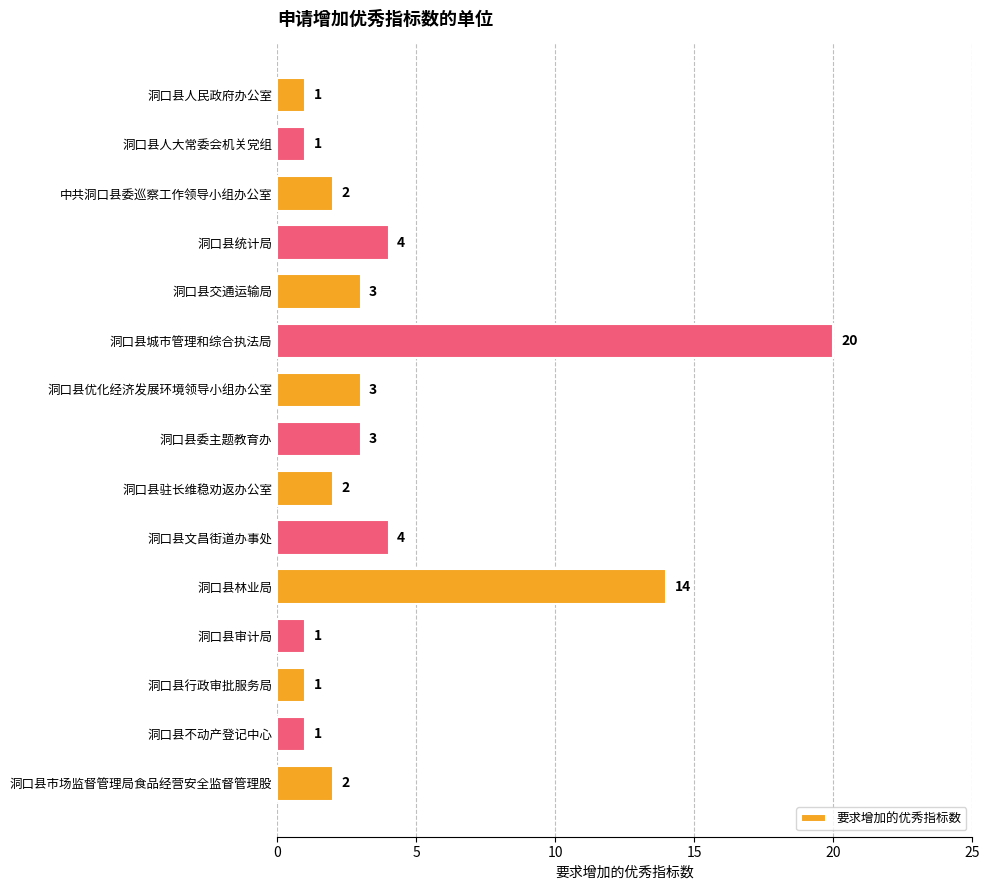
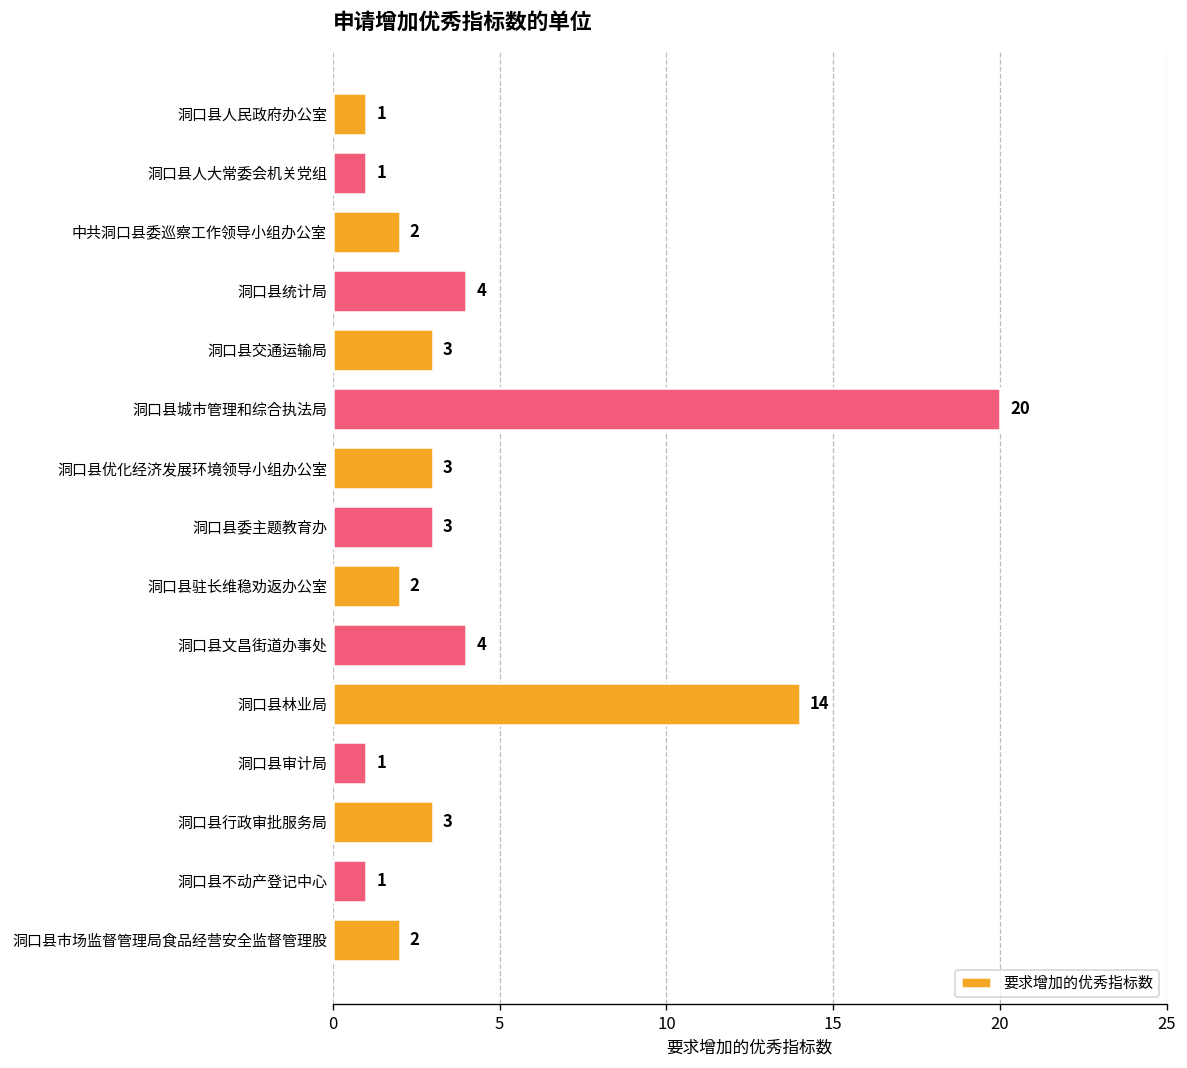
  {
    "洞口县人民政府办公室": 1,
    "洞口县人大常委会机关党组": 1,
    "中共洞口县委巡察工作领导小组办公室": 2,
    "洞口县统计局": 4,
    "洞口县交通运输局": 3,
    "洞口县城市管理和综合执法局": 20,
    "洞口县优化经济发展环境领导小组办公室": 3,
    "洞口县委主题教育办": 3,
    "洞口县驻长维稳劝返办公室": 2,
    "洞口县文昌街道办事处": 4,
    "洞口县林业局": 14,
    "洞口县审计局": 1,
-   "洞口县行政审批服务局": 1,
+   "洞口县行政审批服务局": 3,
    "洞口县不动产登记中心": 1,
    "洞口县市场监督管理局食品经营安全监督管理股": 2
  }
